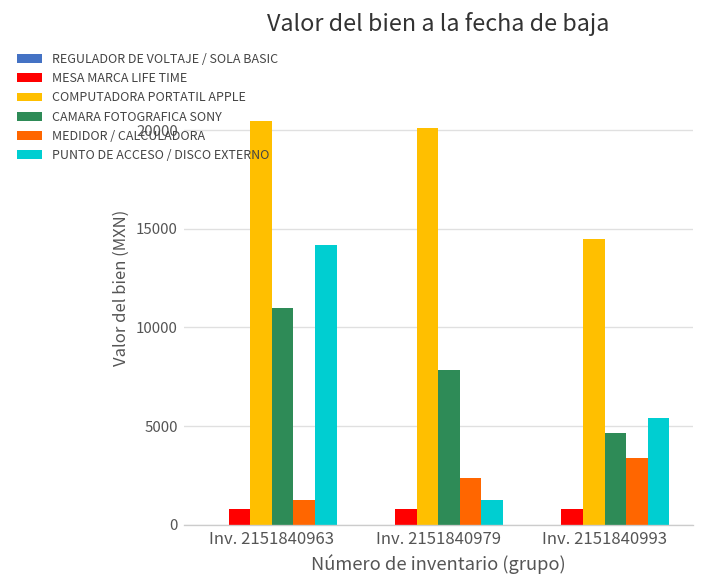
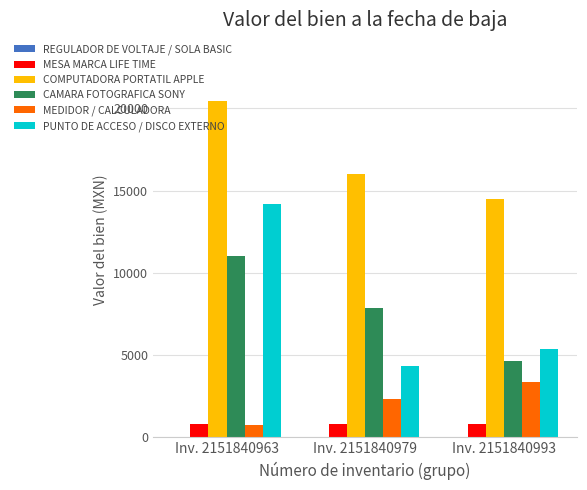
  {
    "REGULADOR DE VOLTAJE / SOLA BASIC": {
      "Inv. 2151840963": 0,
      "Inv. 2151840979": 0,
      "Inv. 2151840993": 0
    },
    "MESA MARCA LIFE TIME": {
      "Inv. 2151840963": 800,
      "Inv. 2151840979": 800,
      "Inv. 2151840993": 800
    },
    "COMPUTADORA PORTATIL APPLE": {
      "Inv. 2151840963": 20400,
-     "Inv. 2151840979": 20100,
+     "Inv. 2151840979": 16000,
      "Inv. 2151840993": 14500
    },
    "CAMARA FOTOGRAFICA SONY": {
      "Inv. 2151840963": 11000,
      "Inv. 2151840979": 7800,
      "Inv. 2151840993": 4700
    },
    "MEDIDOR / CALCULADORA": {
-     "Inv. 2151840963": 1300,
+     "Inv. 2151840963": 800,
      "Inv. 2151840979": 2300,
      "Inv. 2151840993": 3400
    },
    "PUNTO DE ACCESO / DISCO EXTERNO": {
      "Inv. 2151840963": 14200,
-     "Inv. 2151840979": 1300,
+     "Inv. 2151840979": 4300,
      "Inv. 2151840993": 5400
    }
  }
